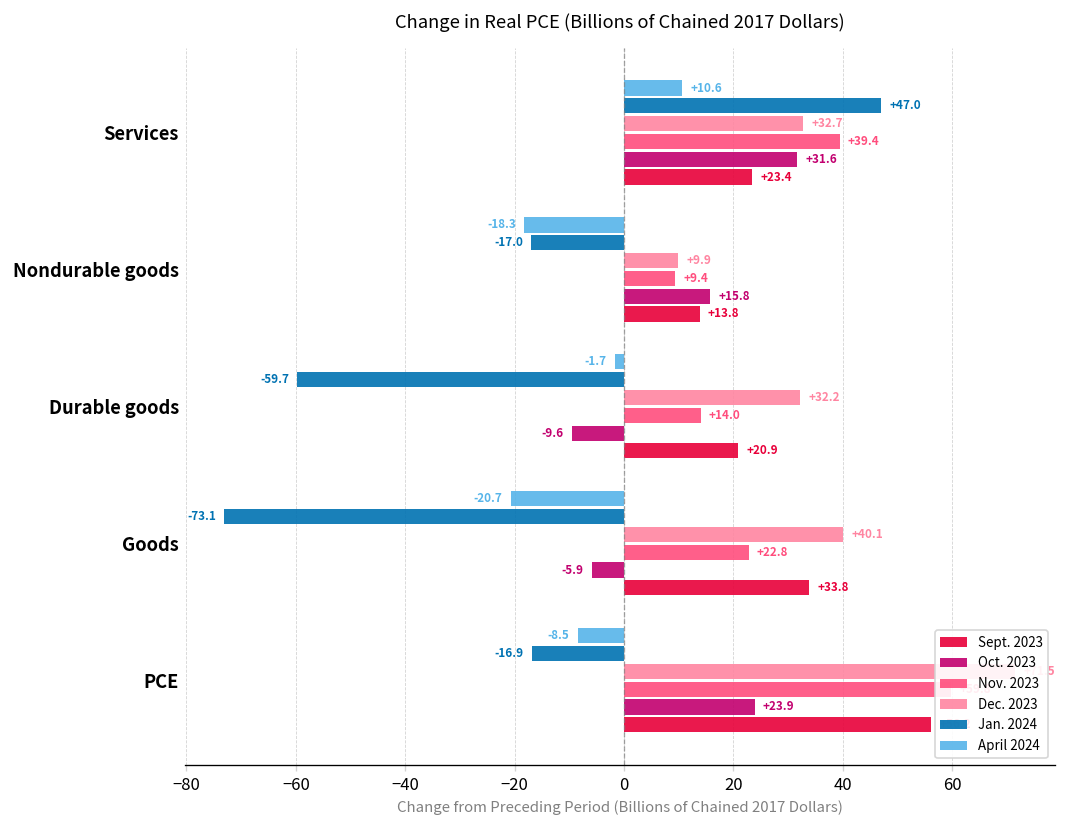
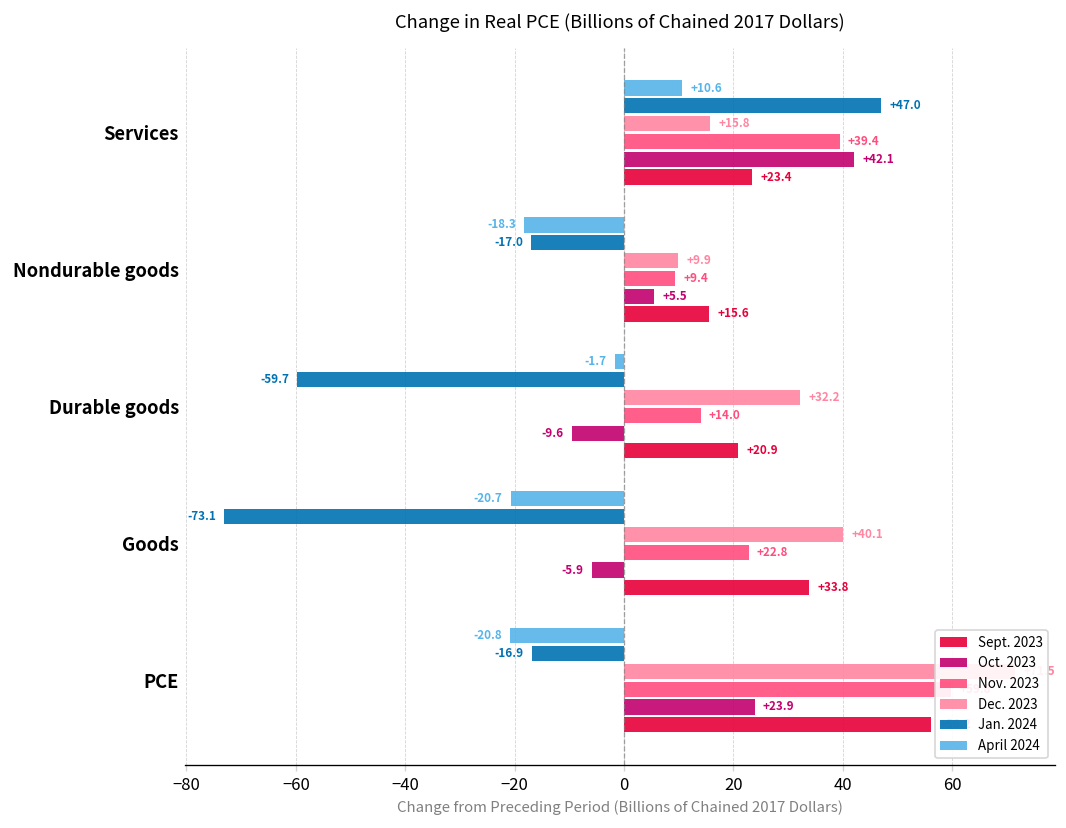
  {
    "Sept. 2023": {
      "Services": "+23.4",
-     "Nondurable goods": "+13.8",
+     "Nondurable goods": "+15.6",
      "Durable goods": "+20.9",
      "Goods": "+33.8"
    },
    "Oct. 2023": {
-     "Services": "+31.6",
-     "Nondurable goods": "+15.8",
+     "Services": "+42.1",
+     "Nondurable goods": "+5.5",
      "Durable goods": "-9.6",
      "Goods": "-5.9",
      "PCE": "+23.9"
    },
    "Nov. 2023": {
      "Services": "+39.4",
      "Nondurable goods": "+9.4",
      "Durable goods": "+14.0",
      "Goods": "+22.8"
    },
    "Dec. 2023": {
-     "Services": "+32.7",
+     "Services": "+15.8",
      "Nondurable goods": "+9.9",
      "Durable goods": "+32.2",
      "Goods": "+40.1"
    },
    "Jan. 2024": {
      "Services": "+47.0",
      "Nondurable goods": "-17.0",
      "Durable goods": "-59.7",
      "Goods": "-73.1",
      "PCE": "-16.9"
    },
    "April 2024": {
      "Services": "+10.6",
      "Nondurable goods": "-18.3",
      "Durable goods": "-1.7",
      "Goods": "-20.7",
-     "PCE": "-8.5"
+     "PCE": "-20.8"
    }
  }
